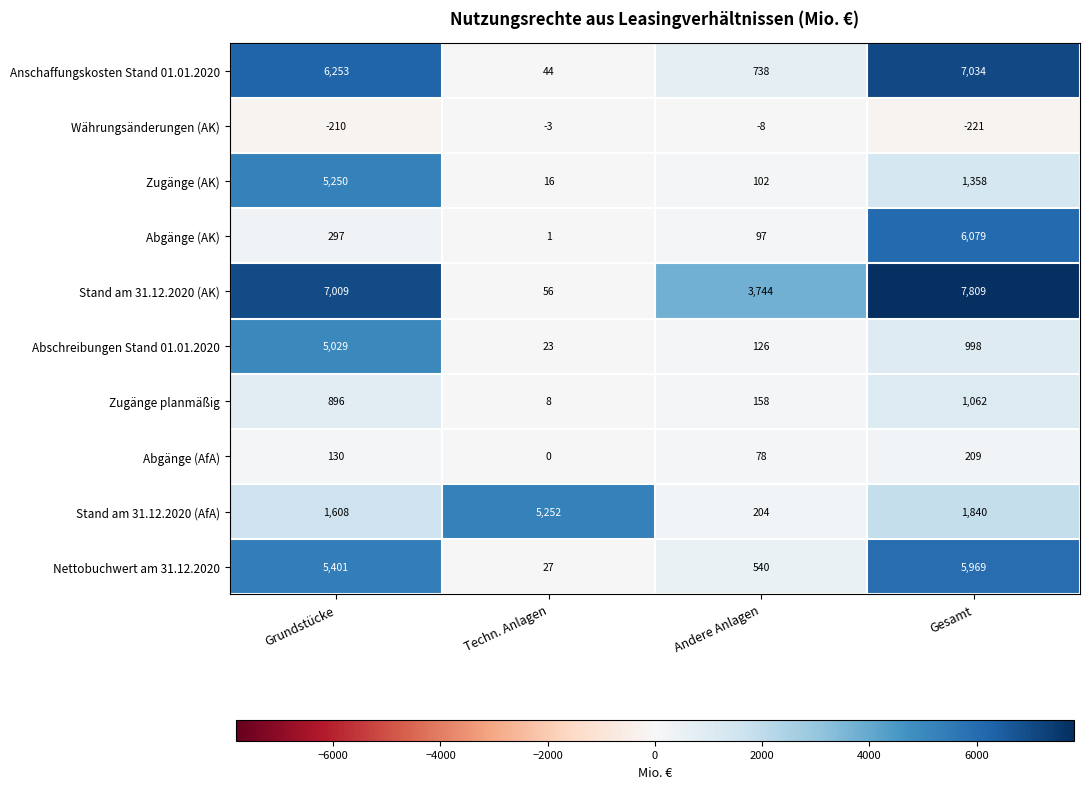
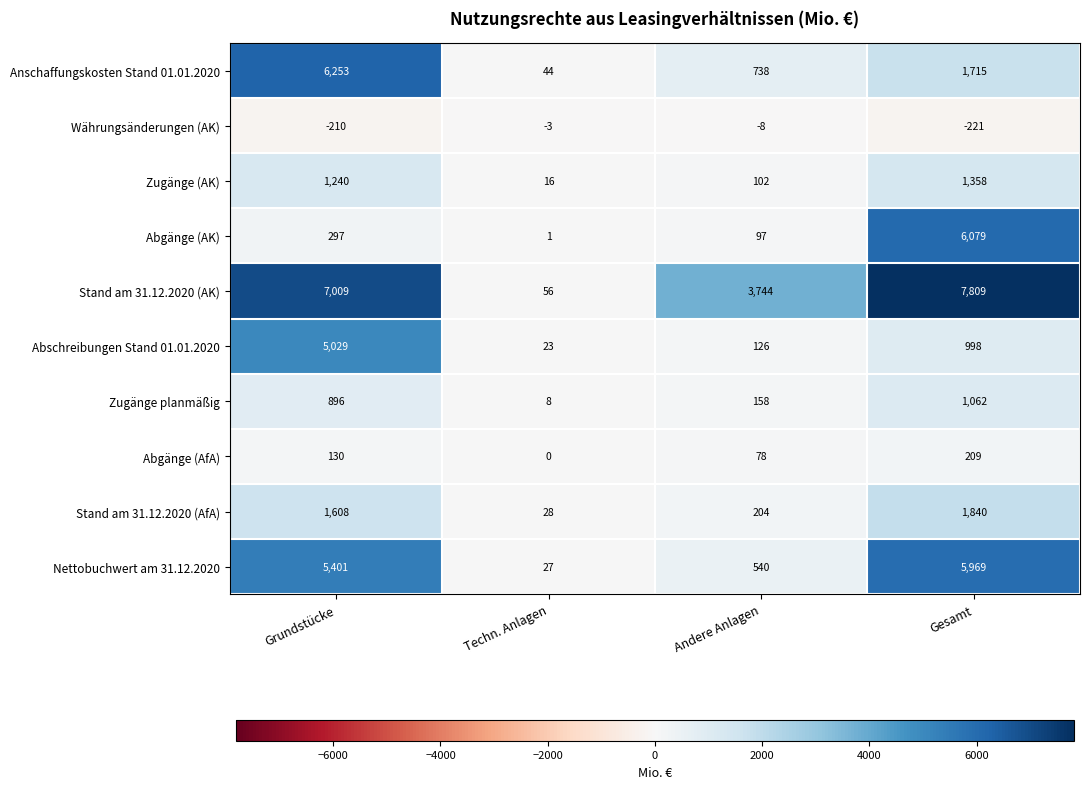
  {
    "Anschaffungskosten Stand 01.01.2020": {
      "Grundstücke": "6,253",
      "Techn. Anlagen": "44",
      "Andere Anlagen": "738",
-     "Gesamt": "7,034"
+     "Gesamt": "1,715"
    },
    "Währungsänderungen (AK)": {
      "Grundstücke": "-210",
      "Techn. Anlagen": "-3",
      "Andere Anlagen": "-8",
      "Gesamt": "-221"
    },
    "Zugänge (AK)": {
-     "Grundstücke": "5,250",
+     "Grundstücke": "1,240",
      "Techn. Anlagen": "16",
      "Andere Anlagen": "102",
      "Gesamt": "1,358"
    },
    "Abgänge (AK)": {
      "Grundstücke": "297",
      "Techn. Anlagen": "1",
      "Andere Anlagen": "97",
      "Gesamt": "6,079"
    },
    "Stand am 31.12.2020 (AK)": {
      "Grundstücke": "7,009",
      "Techn. Anlagen": "56",
      "Andere Anlagen": "3,744",
      "Gesamt": "7,809"
    },
    "Abschreibungen Stand 01.01.2020": {
      "Grundstücke": "5,029",
      "Techn. Anlagen": "23",
      "Andere Anlagen": "126",
      "Gesamt": "998"
    },
    "Zugänge planmäßig": {
      "Grundstücke": "896",
      "Techn. Anlagen": "8",
      "Andere Anlagen": "158",
      "Gesamt": "1,062"
    },
    "Abgänge (AfA)": {
      "Grundstücke": "130",
      "Techn. Anlagen": "0",
      "Andere Anlagen": "78",
      "Gesamt": "209"
    },
    "Stand am 31.12.2020 (AfA)": {
      "Grundstücke": "1,608",
-     "Techn. Anlagen": "5,252",
+     "Techn. Anlagen": "28",
      "Andere Anlagen": "204",
      "Gesamt": "1,840"
    },
    "Nettobuchwert am 31.12.2020": {
      "Grundstücke": "5,401",
      "Techn. Anlagen": "27",
      "Andere Anlagen": "540",
      "Gesamt": "5,969"
    }
  }
